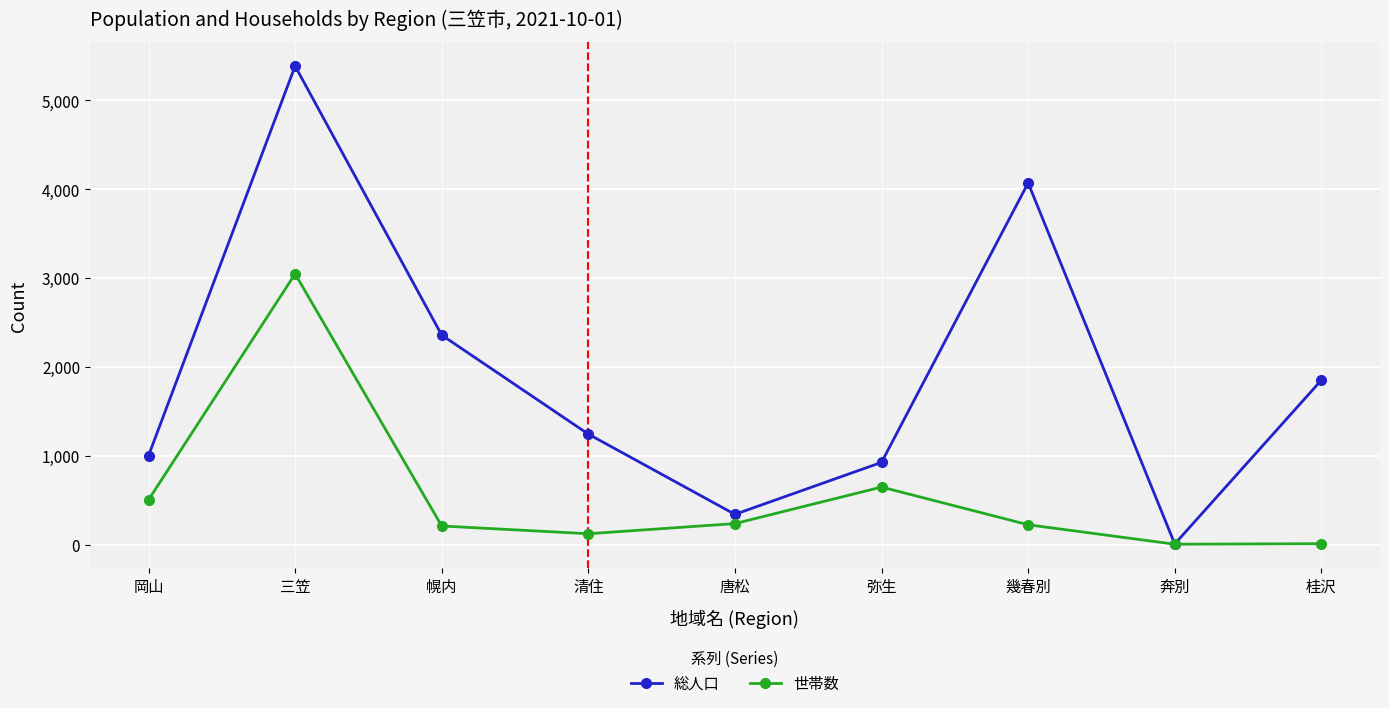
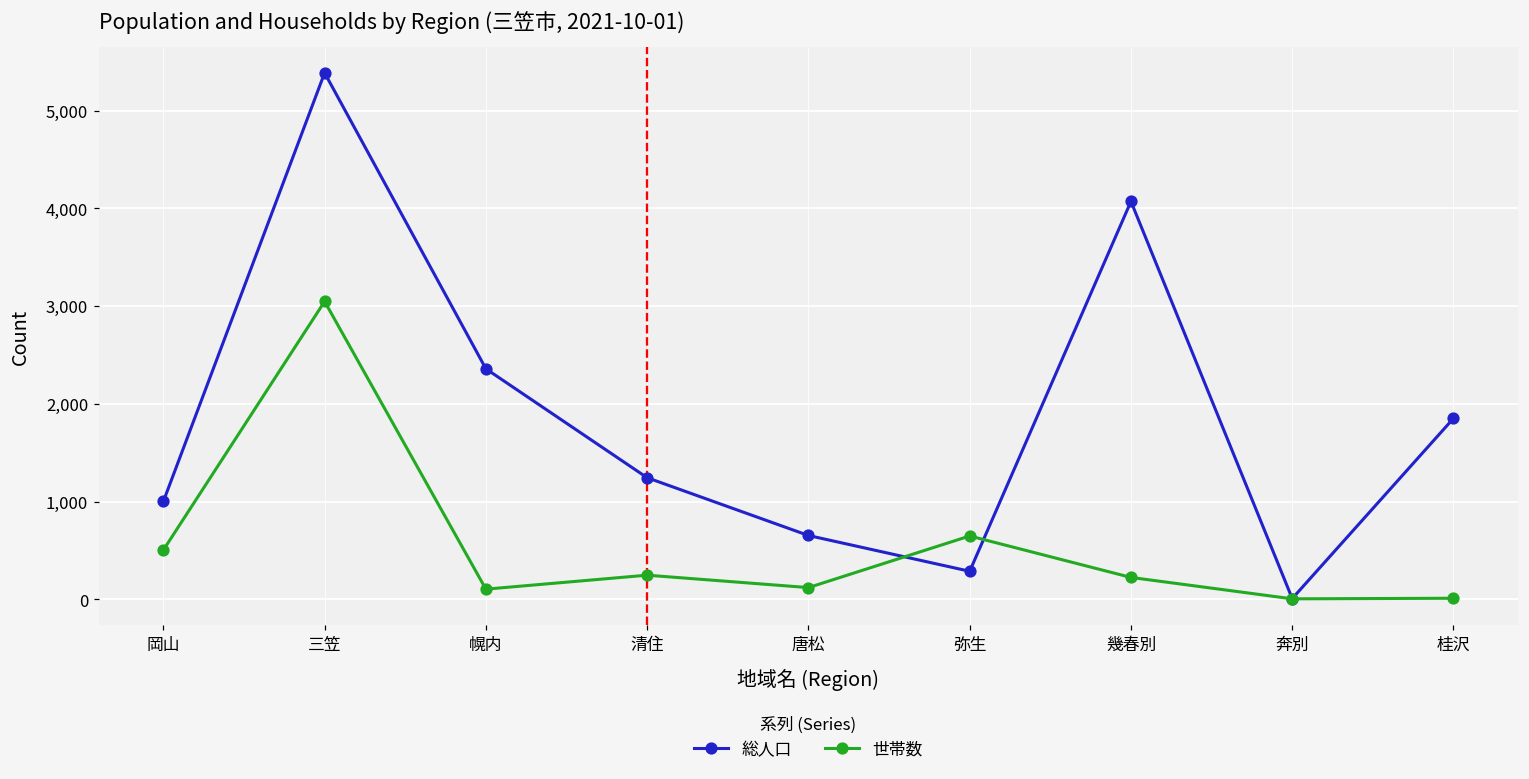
  {
    "総人口": {
      "岡山": "1,000",
      "三笠": "5,400",
      "幌内": "2,400",
      "清住": "1,200",
-     "唐松": "300",
-     "弥生": "900",
+     "唐松": "700",
+     "弥生": "300",
      "幾春別": "4,100",
      "桂沢": "1,900"
    },
    "世帯数": {
      "岡山": "500",
      "三笠": "3,000",
-     "幌内": "200",
-     "清住": "100",
-     "唐松": "200",
+     "幌内": "100",
+     "清住": "200",
+     "唐松": "100",
      "弥生": "600",
      "幾春別": "200",
      "桂沢": "0"
    }
  }
